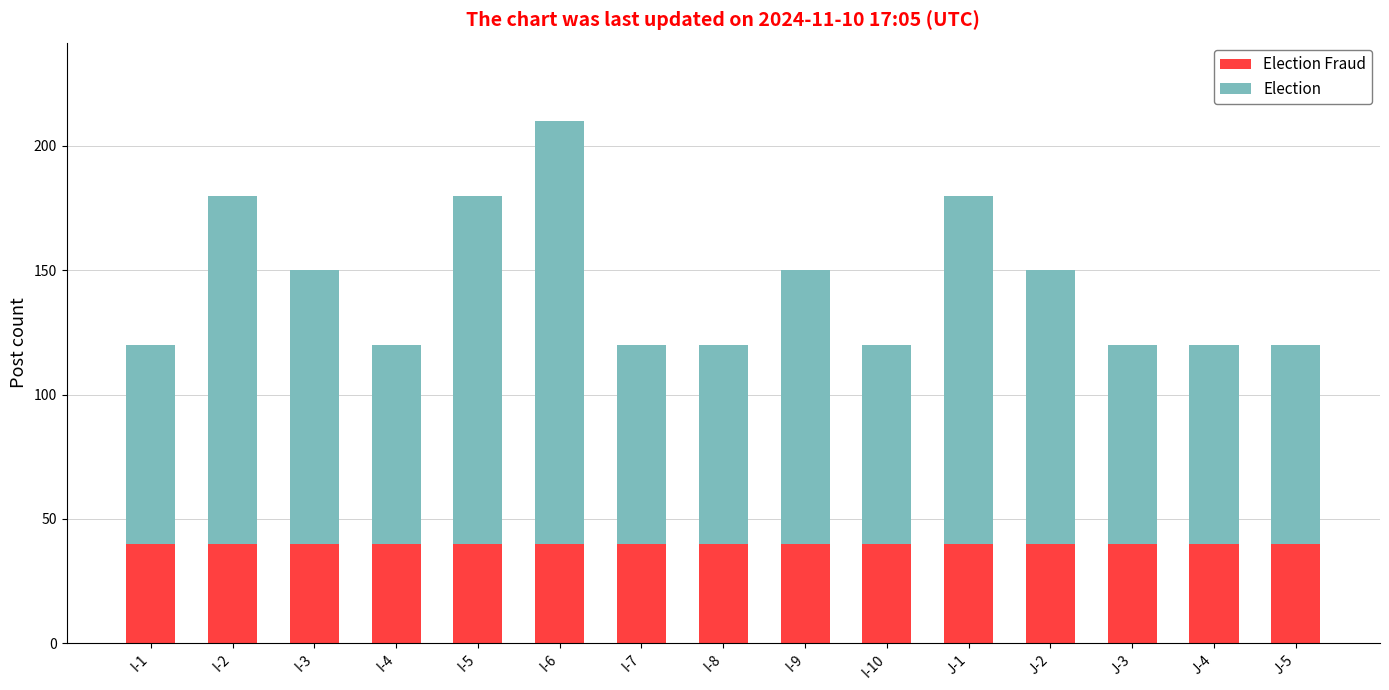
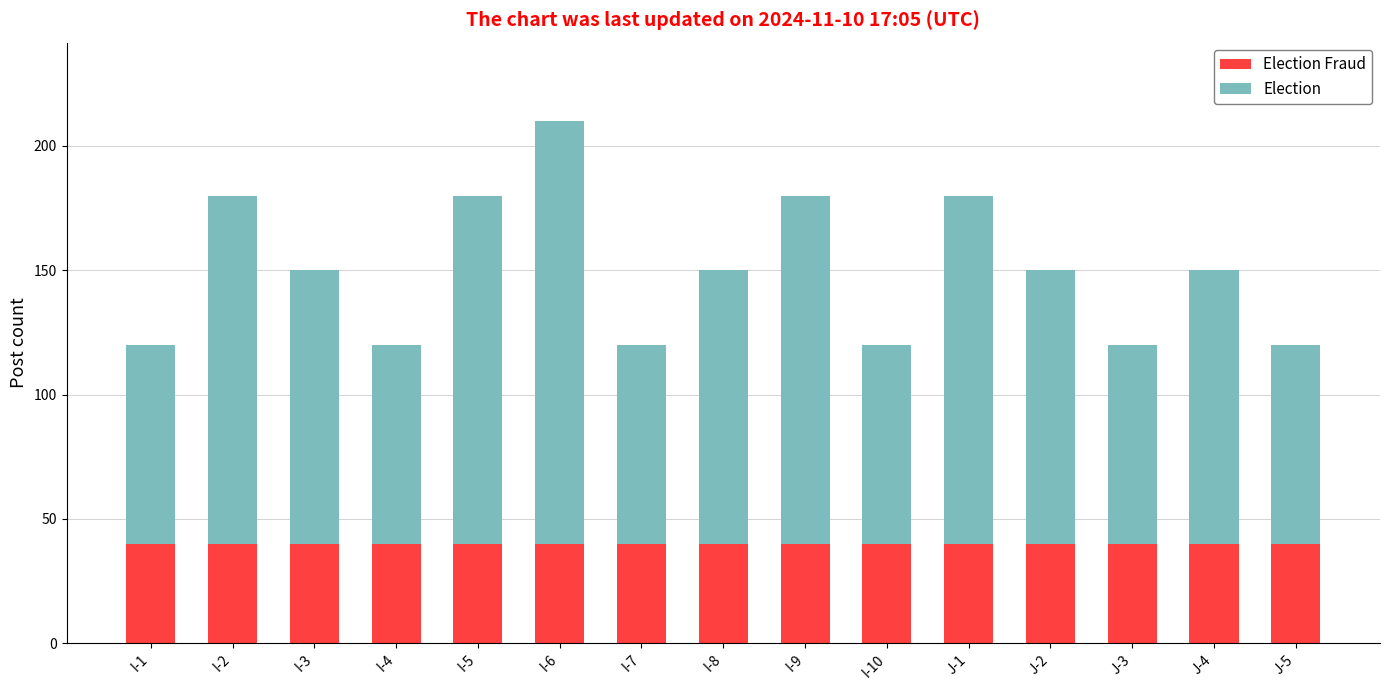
  {
    "Election Fraud": {
      "I-1": 40,
      "I-2": 40,
      "I-3": 40,
      "I-4": 40,
      "I-5": 40,
      "I-6": 40,
      "I-7": 40,
      "I-8": 40,
      "I-9": 40,
      "I-10": 40,
      "J-1": 40,
      "J-2": 40,
      "J-3": 40,
      "J-4": 40,
      "J-5": 40
    },
    "Election": {
      "I-1": 80,
      "I-2": 140,
      "I-3": 110,
      "I-4": 80,
      "I-5": 140,
      "I-6": 170,
      "I-7": 80,
-     "I-8": 80,
-     "I-9": 110,
+     "I-8": 110,
+     "I-9": 140,
      "I-10": 80,
      "J-1": 140,
      "J-2": 110,
      "J-3": 80,
-     "J-4": 80,
+     "J-4": 110,
      "J-5": 80
    }
  }
